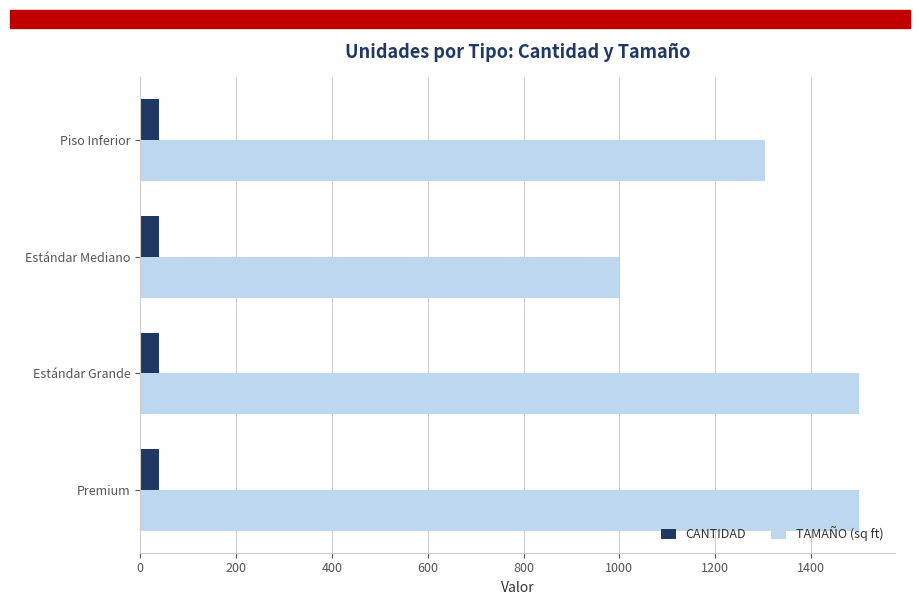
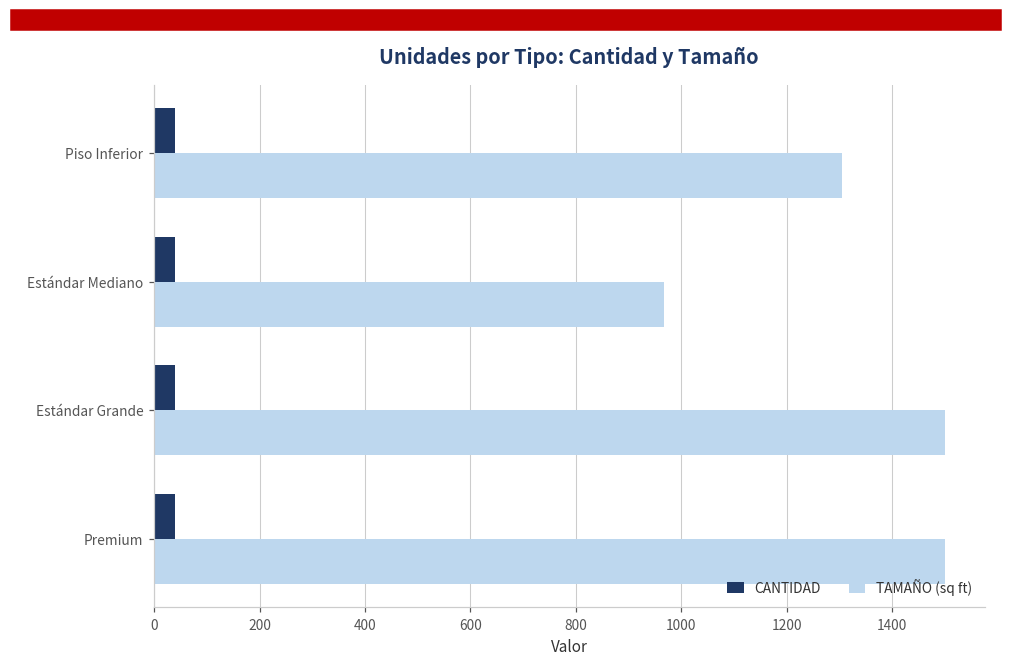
  {
    "CANTIDAD": {
      "Piso Inferior": 40,
      "Estándar Mediano": 40,
      "Estándar Grande": 40,
      "Premium": 40
    },
    "TAMAÑO (sq ft)": {
      "Piso Inferior": 1300,
-     "Estándar Mediano": 1000,
+     "Estándar Mediano": 970,
      "Estándar Grande": 1500,
      "Premium": 1500
    }
  }
